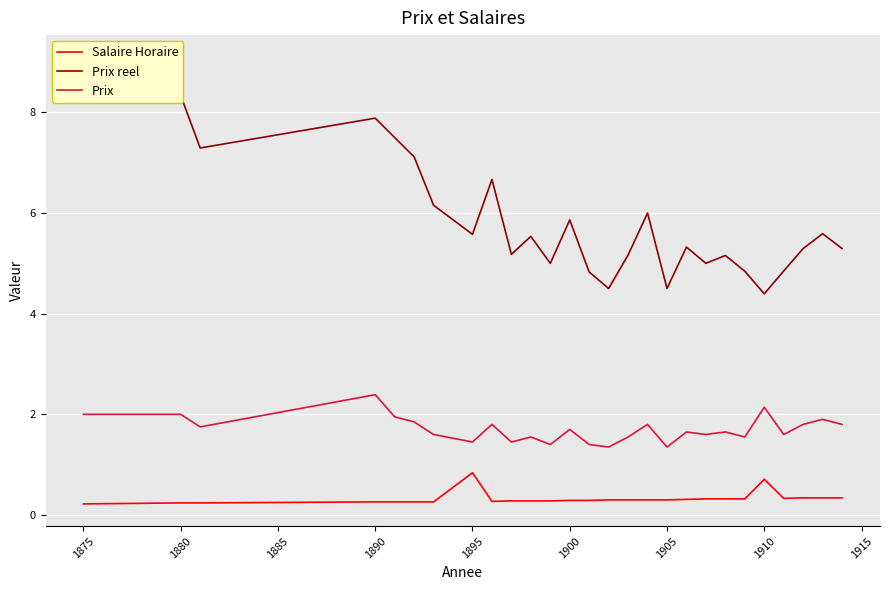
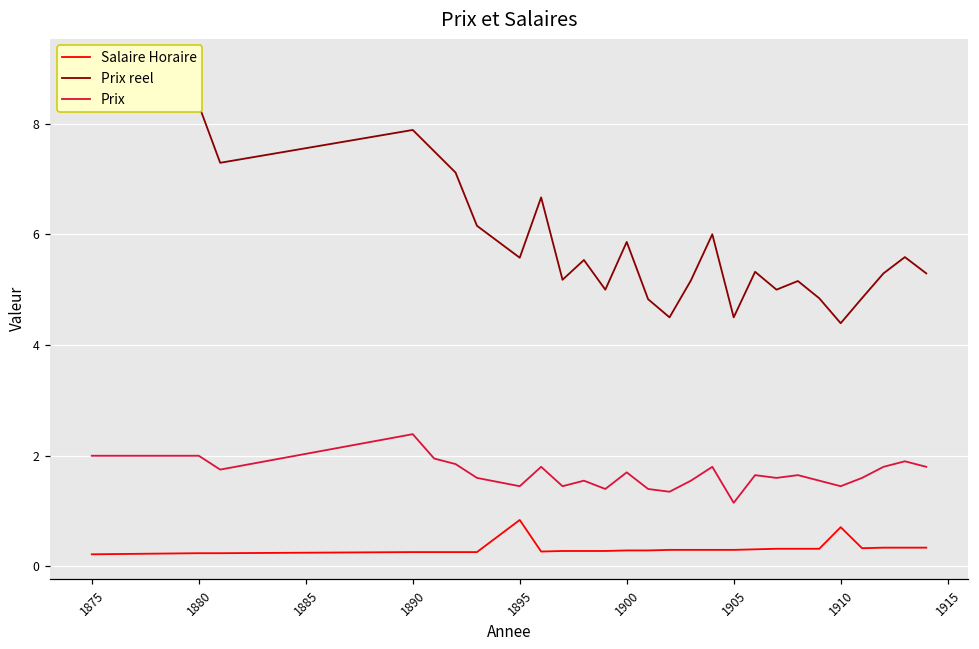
  {
    "Salaire Horaire": {
      "1875": 0.2,
      "1880": 0.2,
      "1890": 0.3,
      "1895": 0.8,
      "1900": 0.3,
      "1905": 0.3,
      "1910": 0.7
    },
    "Prix reel": {
      "1890": 7.9,
      "1895": 5.6,
      "1900": 5.9,
      "1905": 4.5,
      "1910": 4.4
    },
    "Prix": {
      "1875": 2.0,
      "1880": 2.0,
      "1890": 2.4,
      "1895": 1.5,
      "1900": 1.7,
-     "1905": 1.4,
-     "1910": 2.1
+     "1905": 1.2,
+     "1910": 1.5
    }
  }
